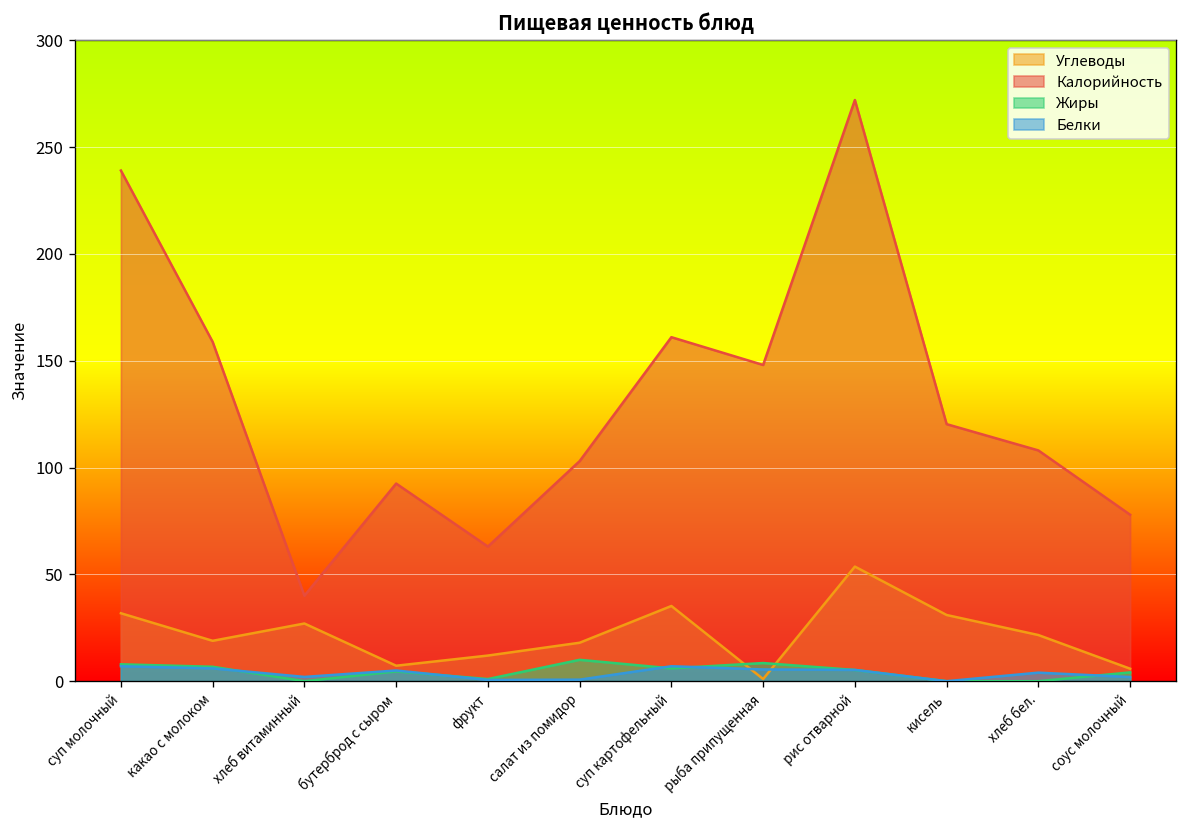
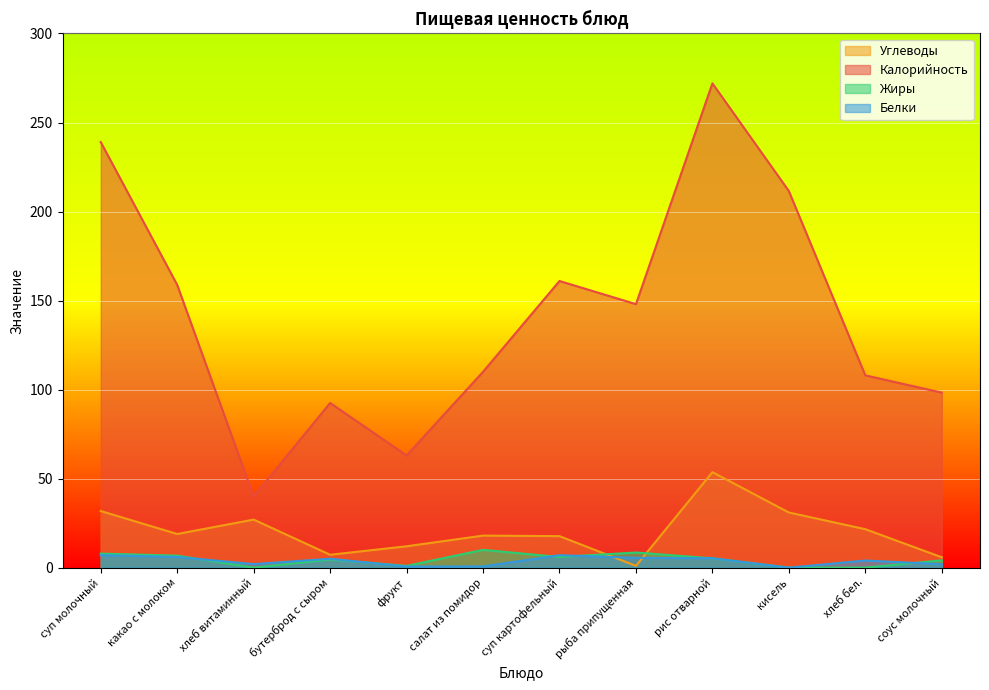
  {
    "Углеводы": {
      "суп молочный": 32,
      "какао с молоком": 19,
      "хлеб витаминный": 27,
      "бутерброд с сыром": 7,
      "фрукт": 12,
      "салат из помидор": 18,
-     "суп картофельный": 35,
+     "суп картофельный": 18,
      "рыба припущенная": 1,
      "рис отварной": 54,
      "кисель": 31,
      "хлеб бел.": 22,
      "соус молочный": 6
    },
    "Калорийность": {
      "суп молочный": 239,
      "какао с молоком": 159,
      "хлеб витаминный": 40,
      "бутерброд с сыром": 93,
      "фрукт": 63,
-     "салат из помидор": 103,
+     "салат из помидор": 110,
      "суп картофельный": 161,
      "рыба припущенная": 148,
      "рис отварной": 272,
-     "кисель": 120,
+     "кисель": 212,
      "хлеб бел.": 108,
-     "соус молочный": 78
+     "соус молочный": 98
    },
    "Жиры": {
      "хлеб витаминный": 0,
      "салат из помидор": 10,
      "рыба припущенная": 9,
      "хлеб бел.": 0,
      "соус молочный": 4
    },
    "Белки": {
      "хлеб витаминный": 2,
      "салат из помидор": 1,
      "рыба припущенная": 6,
      "хлеб бел.": 4,
      "соус молочный": 2
    }
  }
